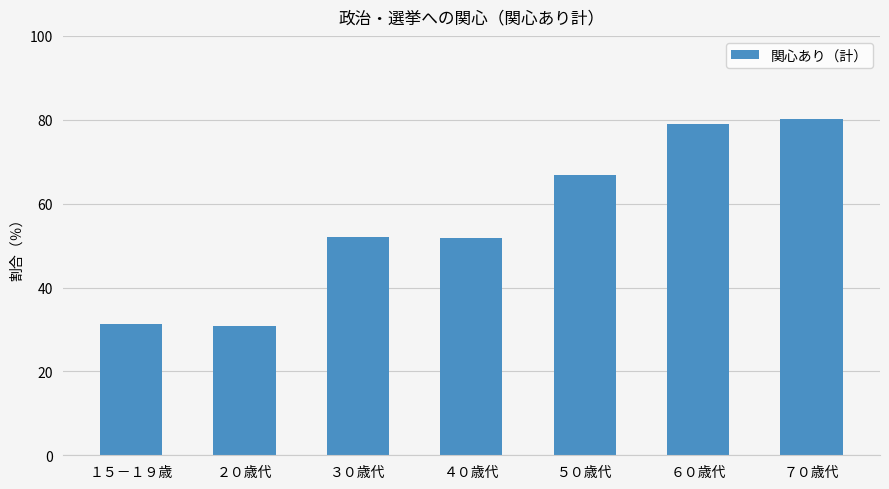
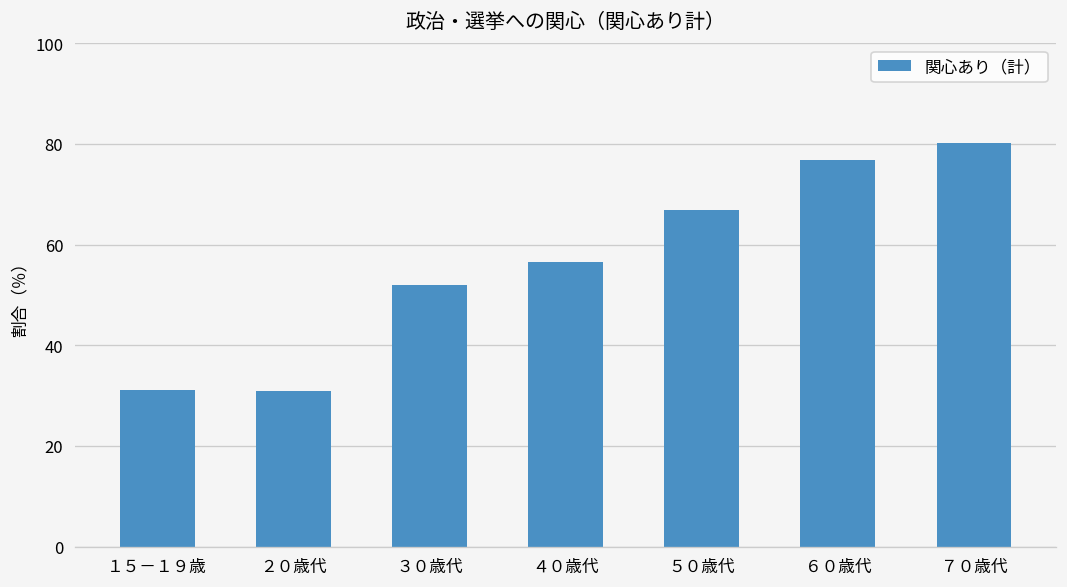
  {
    "１５－１９歳": 31,
    "２０歳代": 31,
    "３０歳代": 52,
-   "４０歳代": 52,
+   "４０歳代": 57,
    "５０歳代": 67,
-   "６０歳代": 79,
+   "６０歳代": 77,
    "７０歳代": 80
  }
